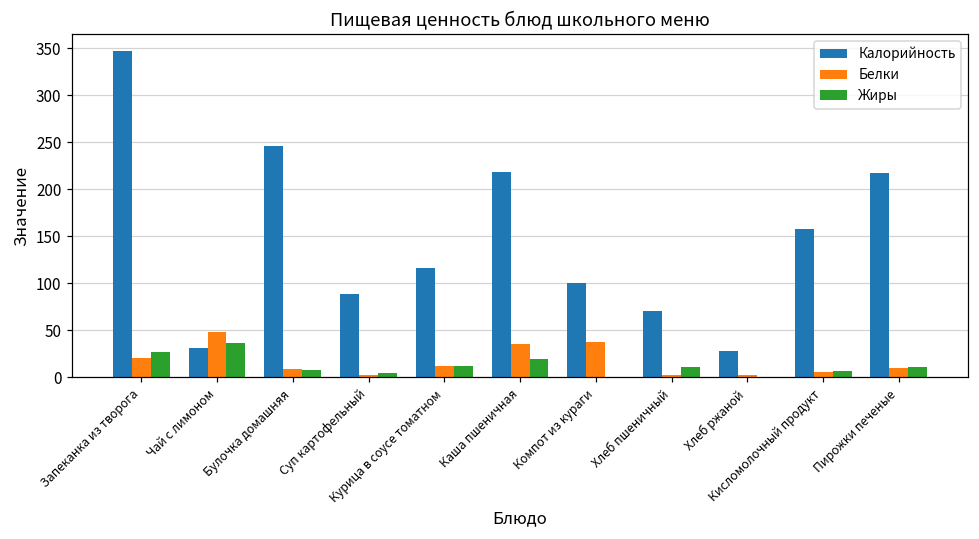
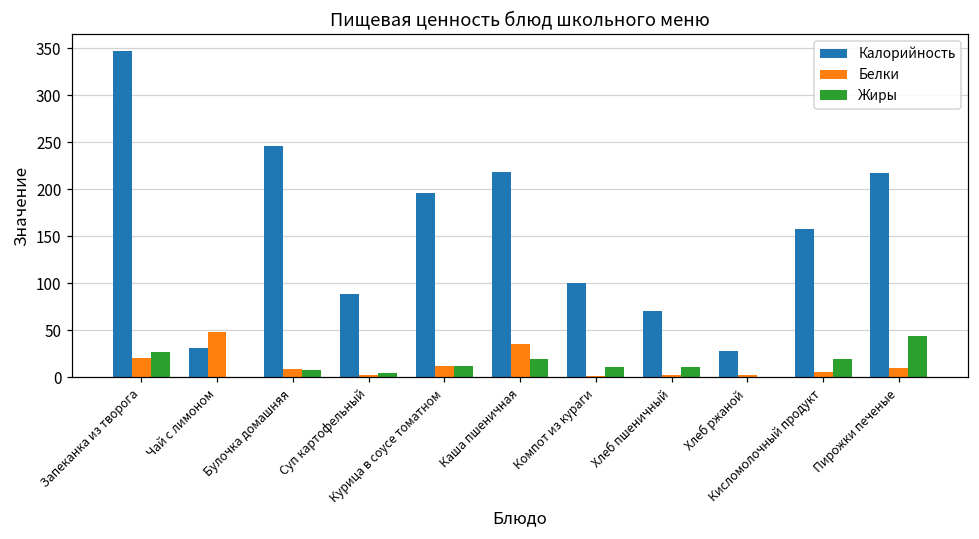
  {
    "Калорийность": {
      "Запеканка из творога": 350,
      "Чай с лимоном": 30,
      "Булочка домашняя": 250,
      "Суп картофельный": 90,
-     "Курица в соусе томатном": 120,
+     "Курица в соусе томатном": 200,
      "Каша пшеничная": 220,
      "Компот из кураги": 100,
      "Хлеб пшеничный": 70,
      "Хлеб ржаной": 30,
      "Кисломолочный продукт": 160,
      "Пирожки печеные": 220
    },
    "Белки": {
      "Запеканка из творога": 20,
      "Чай с лимоном": 50,
      "Булочка домашняя": 10,
      "Курица в соусе томатном": 10,
      "Каша пшеничная": 40,
-     "Компот из кураги": 40,
+     "Компот из кураги": 0,
      "Кисломолочный продукт": 10,
      "Пирожки печеные": 10
    },
    "Жиры": {
      "Запеканка из творога": 30,
-     "Чай с лимоном": 40,
+     "Чай с лимоном": 0,
      "Булочка домашняя": 10,
      "Суп картофельный": 0,
      "Курица в соусе томатном": 10,
      "Каша пшеничная": 20,
-     "Компот из кураги": 0,
+     "Компот из кураги": 10,
      "Хлеб пшеничный": 10,
-     "Кисломолочный продукт": 10,
-     "Пирожки печеные": 10
+     "Кисломолочный продукт": 20,
+     "Пирожки печеные": 40
    }
  }
